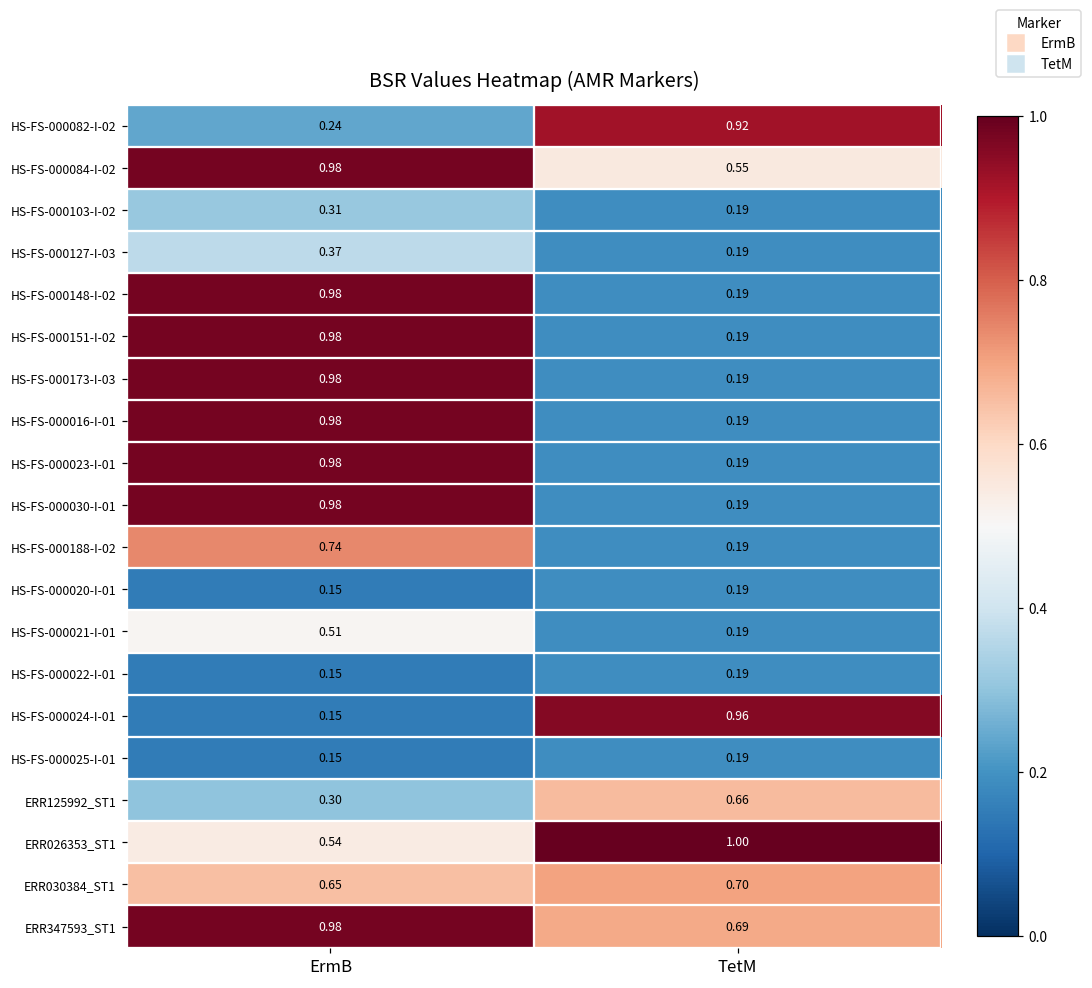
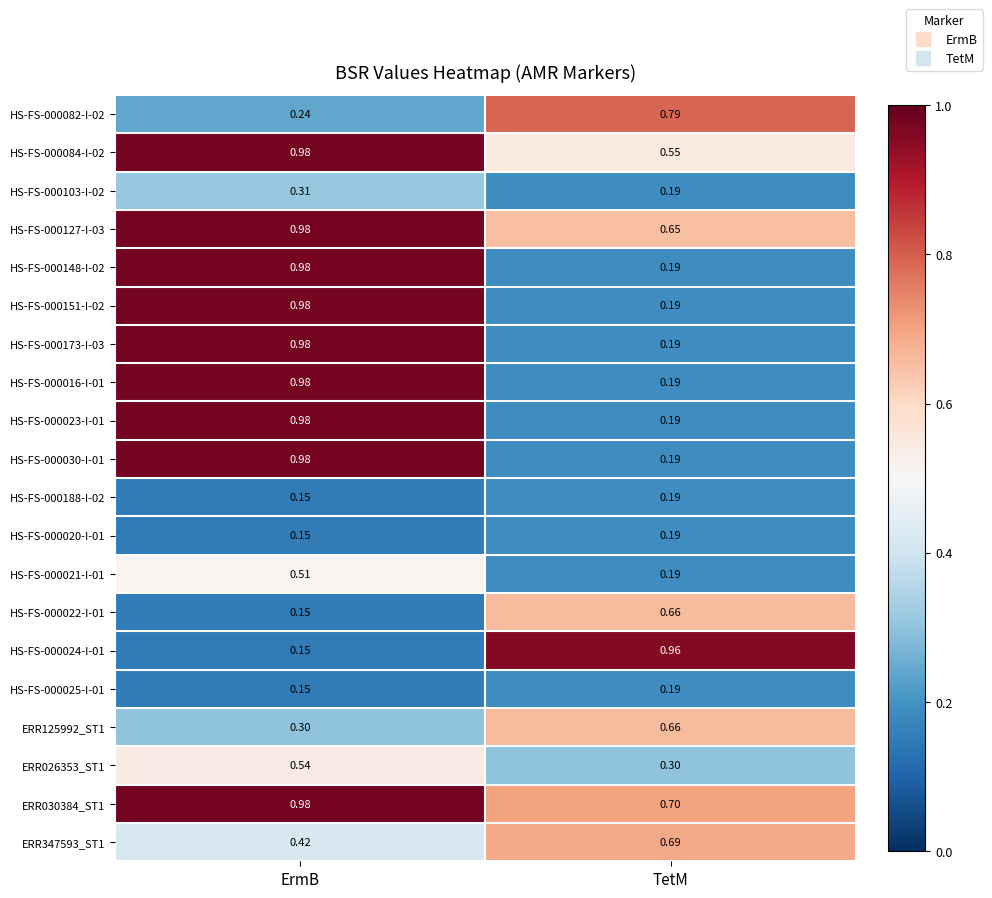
  {
    "HS-FS-000082-I-02": {
      "ErmB": 0.24,
-     "TetM": 0.92
+     "TetM": 0.79
    },
    "HS-FS-000084-I-02": {
      "ErmB": 0.98,
      "TetM": 0.55
    },
    "HS-FS-000103-I-02": {
      "ErmB": 0.31,
      "TetM": 0.19
    },
    "HS-FS-000127-I-03": {
-     "ErmB": 0.37,
-     "TetM": 0.19
+     "ErmB": 0.98,
+     "TetM": 0.65
    },
    "HS-FS-000148-I-02": {
      "ErmB": 0.98,
      "TetM": 0.19
    },
    "HS-FS-000151-I-02": {
      "ErmB": 0.98,
      "TetM": 0.19
    },
    "HS-FS-000173-I-03": {
      "ErmB": 0.98,
      "TetM": 0.19
    },
    "HS-FS-000016-I-01": {
      "ErmB": 0.98,
      "TetM": 0.19
    },
    "HS-FS-000023-I-01": {
      "ErmB": 0.98,
      "TetM": 0.19
    },
    "HS-FS-000030-I-01": {
      "ErmB": 0.98,
      "TetM": 0.19
    },
    "HS-FS-000188-I-02": {
-     "ErmB": 0.74,
+     "ErmB": 0.15,
      "TetM": 0.19
    },
    "HS-FS-000020-I-01": {
      "ErmB": 0.15,
      "TetM": 0.19
    },
    "HS-FS-000021-I-01": {
      "ErmB": 0.51,
      "TetM": 0.19
    },
    "HS-FS-000022-I-01": {
      "ErmB": 0.15,
-     "TetM": 0.19
+     "TetM": 0.66
    },
    "HS-FS-000024-I-01": {
      "ErmB": 0.15,
      "TetM": 0.96
    },
    "HS-FS-000025-I-01": {
      "ErmB": 0.15,
      "TetM": 0.19
    },
    "ERR125992_ST1": {
      "ErmB": 0.30,
      "TetM": 0.66
    },
    "ERR026353_ST1": {
      "ErmB": 0.54,
-     "TetM": 1.00
+     "TetM": 0.30
    },
    "ERR030384_ST1": {
-     "ErmB": 0.65,
+     "ErmB": 0.98,
      "TetM": 0.70
    },
    "ERR347593_ST1": {
-     "ErmB": 0.98,
+     "ErmB": 0.42,
      "TetM": 0.69
    }
  }
